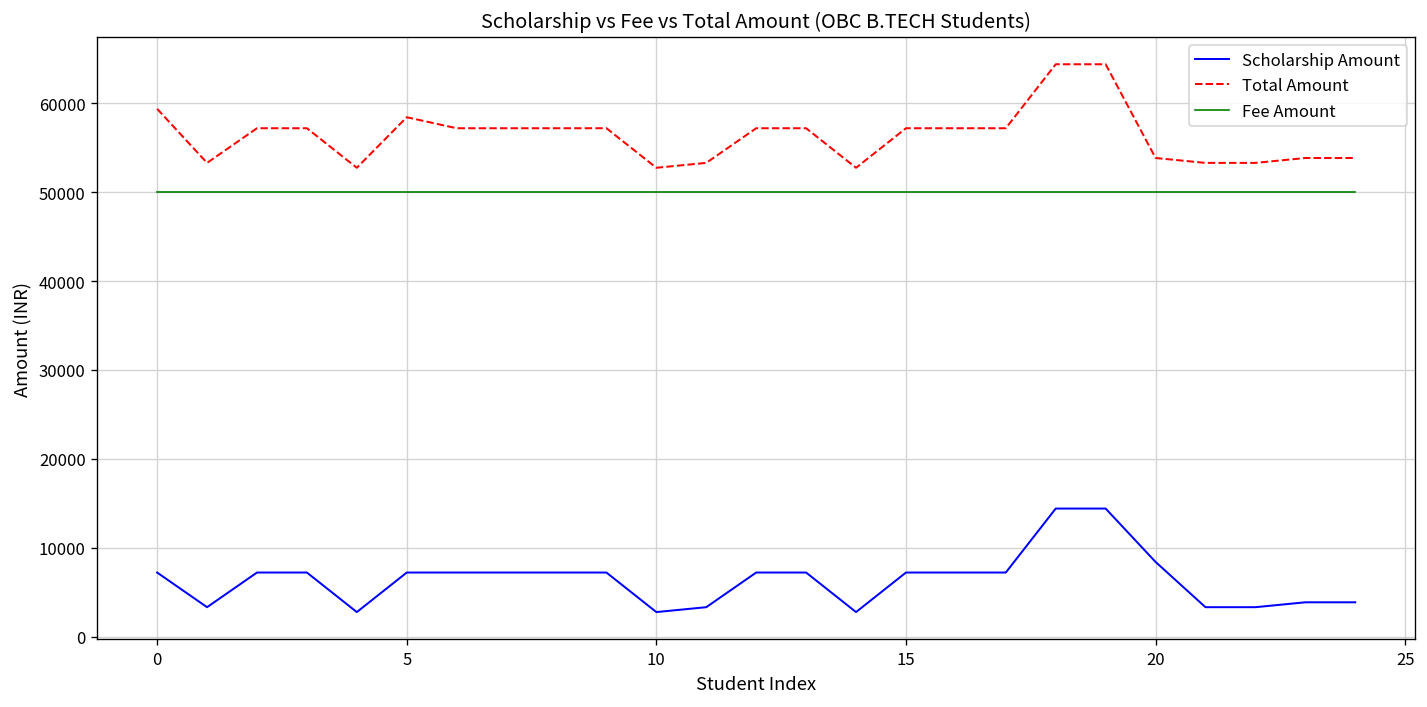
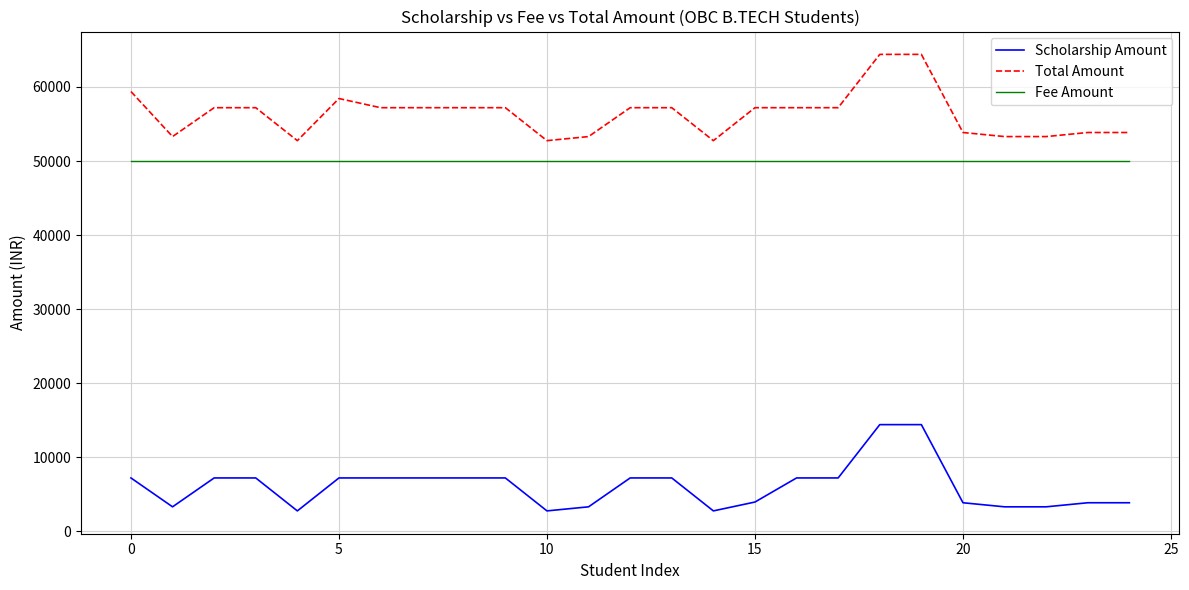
  {
    "Scholarship Amount": {
      "0": 7000,
      "5": 7000,
      "10": 3000,
-     "15": 7000,
-     "20": 8000
+     "15": 4000,
+     "20": 4000
    },
    "Total Amount": {
      "0": 59000,
      "5": 58000,
      "10": 53000,
      "15": 57000,
      "20": 54000
    },
    "Fee Amount": {
      "0": 50000,
      "5": 50000,
      "10": 50000,
      "15": 50000,
      "20": 50000
    }
  }
